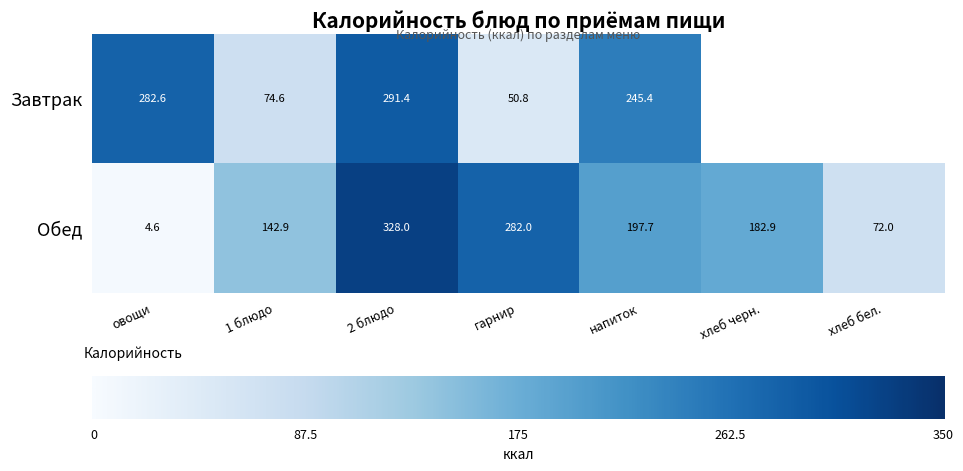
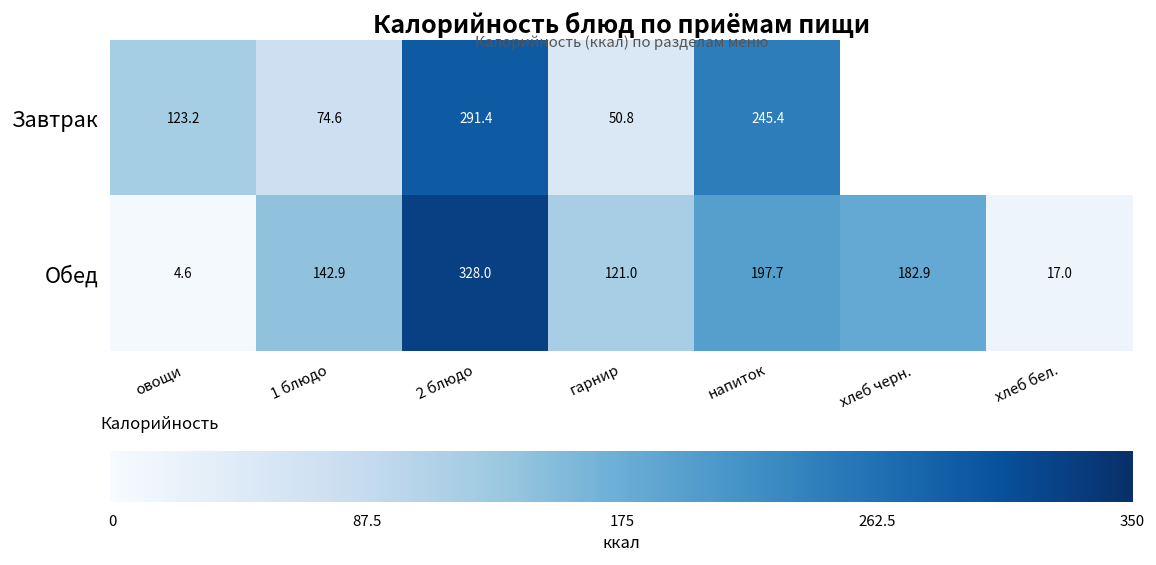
  {
    "Завтрак": {
-     "овощи": 282.6,
+     "овощи": 123.2,
      "1 блюдо": 74.6,
      "2 блюдо": 291.4,
      "гарнир": 50.8,
      "напиток": 245.4
    },
    "Обед": {
      "овощи": 4.6,
      "1 блюдо": 142.9,
      "2 блюдо": 328.0,
-     "гарнир": 282.0,
+     "гарнир": 121.0,
      "напиток": 197.7,
      "хлеб черн.": 182.9,
-     "хлеб бел.": 72.0
+     "хлеб бел.": 17.0
    }
  }
